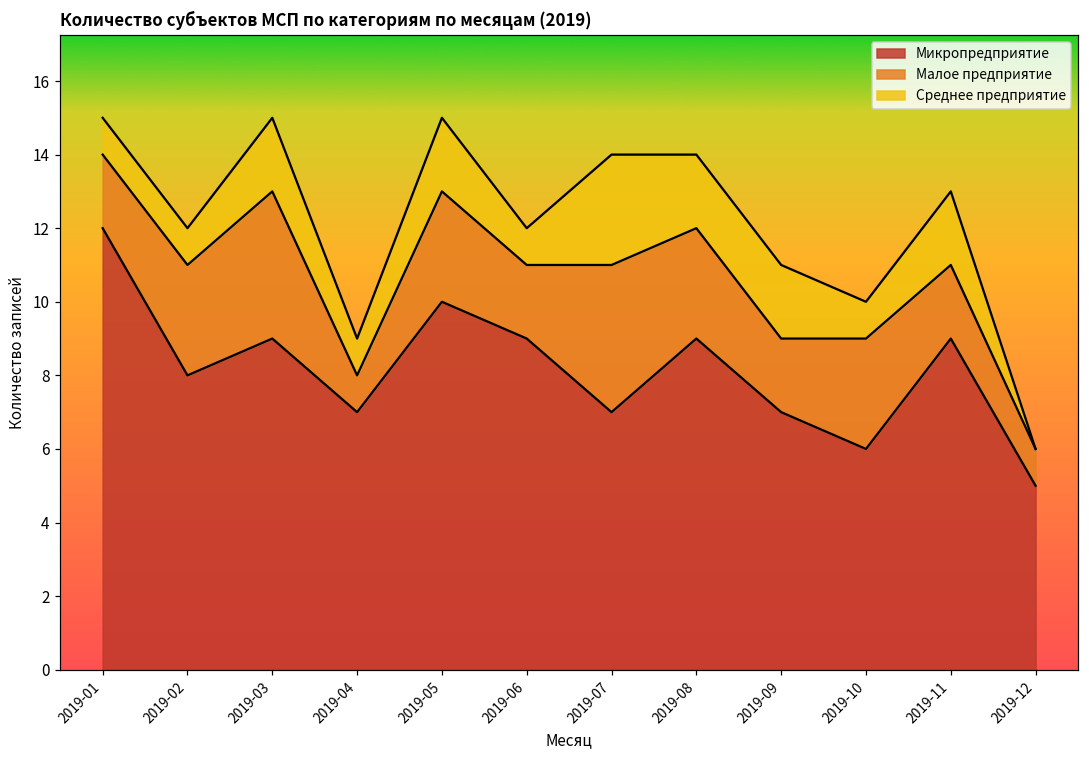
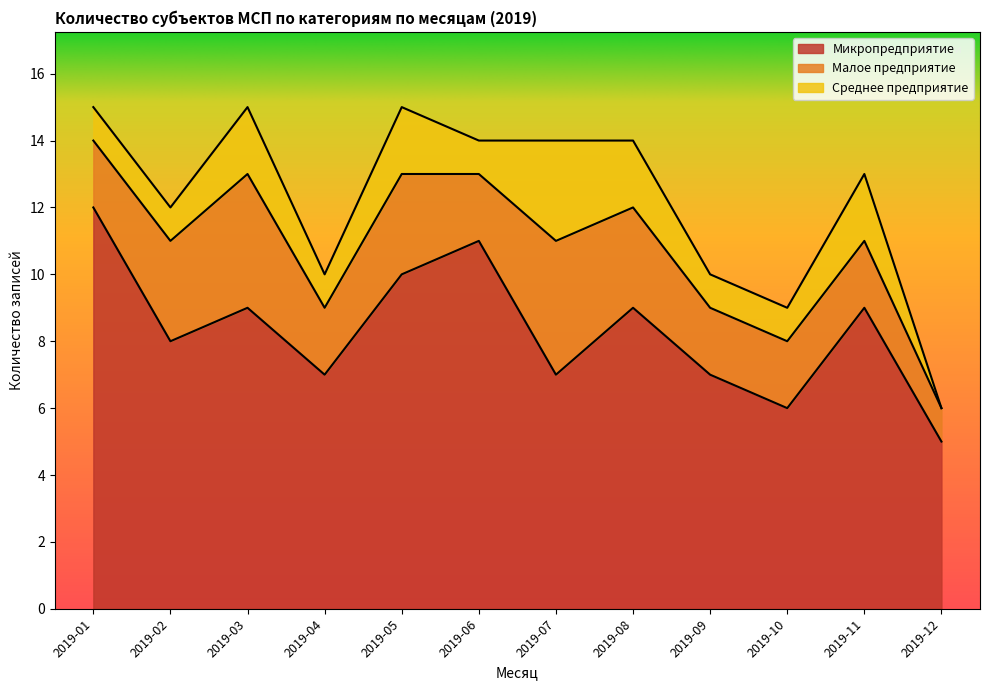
  {
    "Микропредприятие": {
      "2019-01": 12,
      "2019-02": 8,
      "2019-03": 9,
      "2019-04": 7,
      "2019-05": 10,
-     "2019-06": 9,
+     "2019-06": 11,
      "2019-07": 7,
      "2019-08": 9,
      "2019-09": 7,
      "2019-10": 6,
      "2019-11": 9,
      "2019-12": 5
    },
    "Малое предприятие": {
      "2019-01": 2,
      "2019-02": 3,
      "2019-03": 4,
-     "2019-04": 1,
+     "2019-04": 2,
      "2019-05": 3,
      "2019-06": 2,
      "2019-07": 4,
      "2019-08": 3,
      "2019-09": 2,
-     "2019-10": 3,
+     "2019-10": 2,
      "2019-11": 2
    },
    "Среднее предприятие": {
      "2019-01": 1,
      "2019-02": 1,
      "2019-03": 2,
      "2019-04": 1,
      "2019-05": 2,
      "2019-06": 1,
      "2019-07": 3,
      "2019-08": 2,
-     "2019-09": 2,
+     "2019-09": 1,
      "2019-10": 1,
      "2019-11": 2
    }
  }
